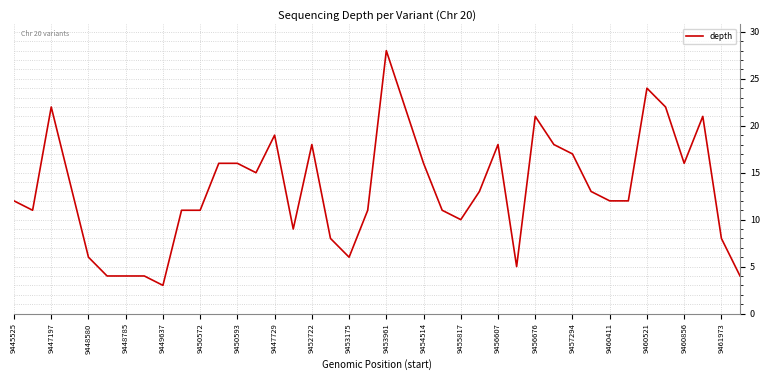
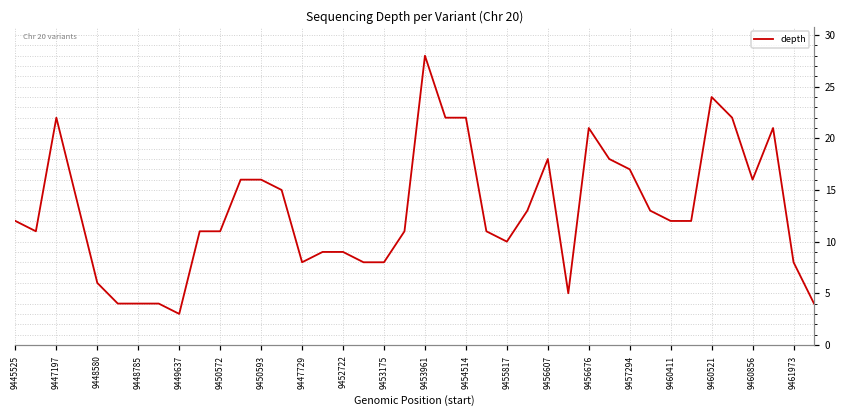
  {
    "9445525": 12,
    "9447197": 22,
    "9448580": 6,
    "9448785": 4,
    "9449637": 3,
    "9450593": 16,
-   "9447729": 19,
-   "9452722": 18,
-   "9453175": 6,
+   "9447729": 8,
+   "9452722": 9,
+   "9453175": 8,
    "9453961": 28,
-   "9454514": 16,
+   "9454514": 22,
    "9455817": 10,
    "9456607": 18,
    "9456676": 21,
    "9457294": 17,
    "9460411": 12,
    "9460521": 24,
    "9460856": 16,
    "9461973": 8
  }
